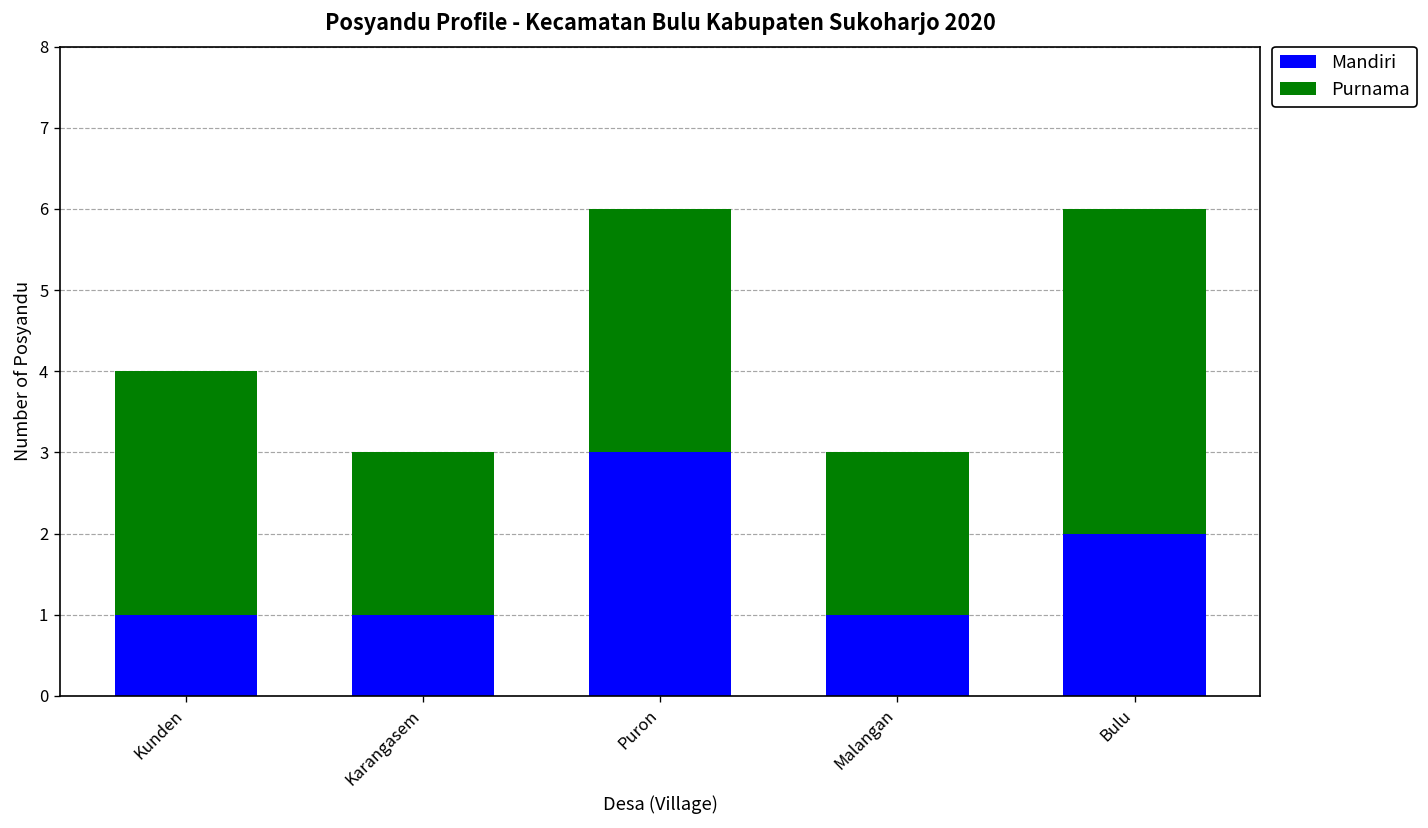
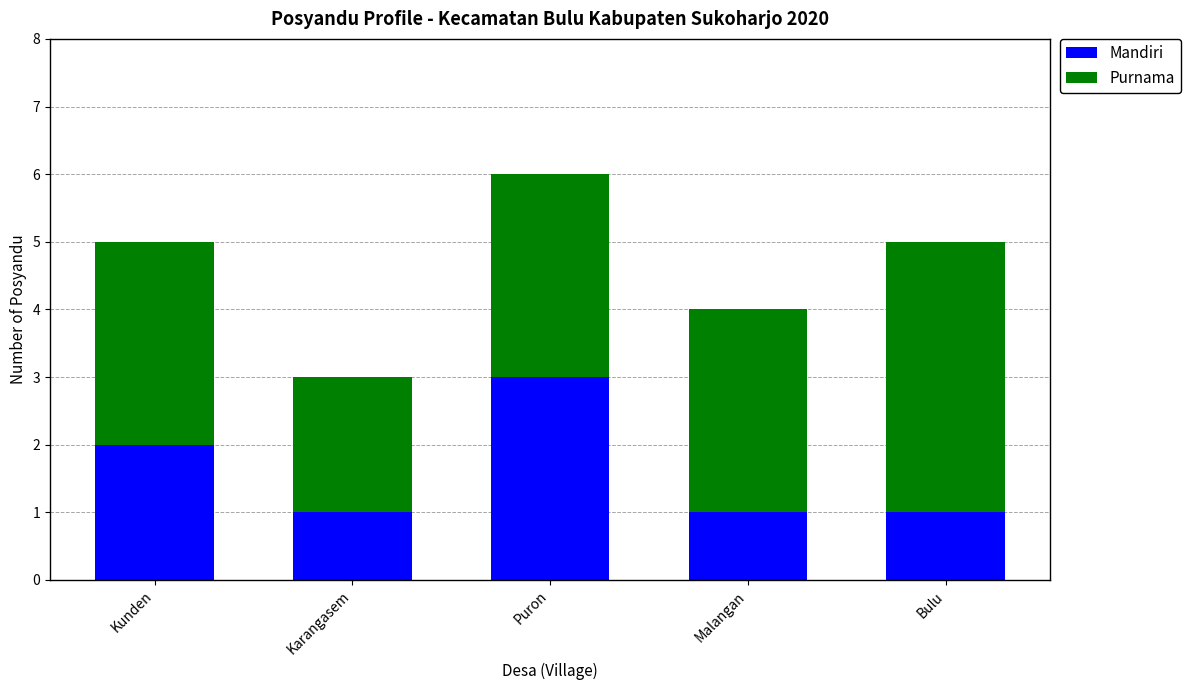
  {
    "Mandiri": {
-     "Kunden": 1,
+     "Kunden": 2,
      "Karangasem": 1,
      "Puron": 3,
      "Malangan": 1,
-     "Bulu": 2
+     "Bulu": 1
    },
    "Purnama": {
      "Kunden": 3,
      "Karangasem": 2,
      "Puron": 3,
-     "Malangan": 2,
+     "Malangan": 3,
      "Bulu": 4
    }
  }
